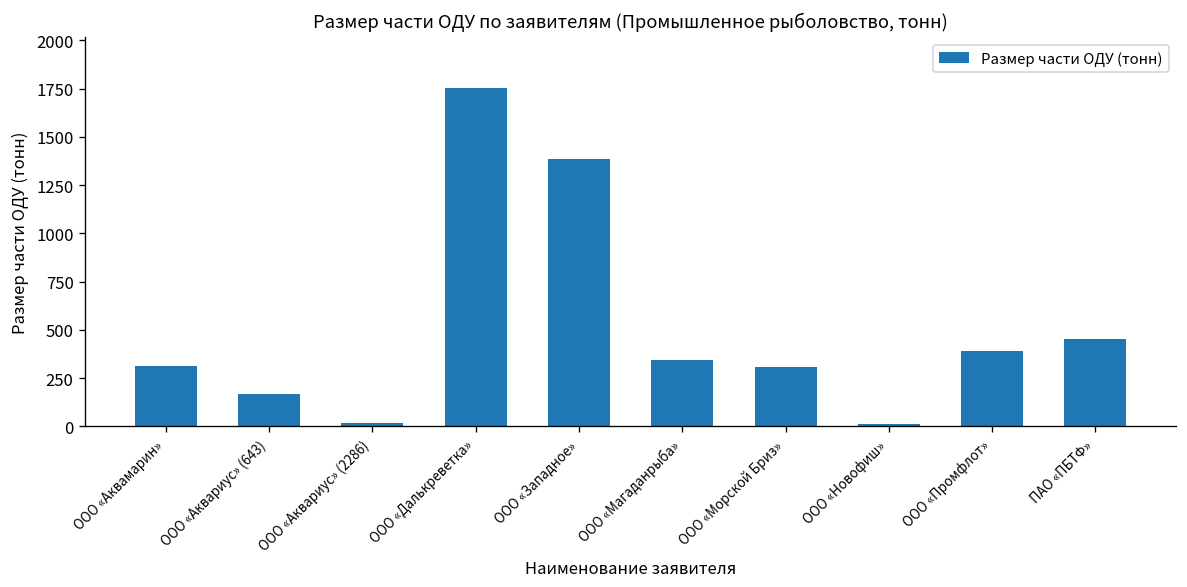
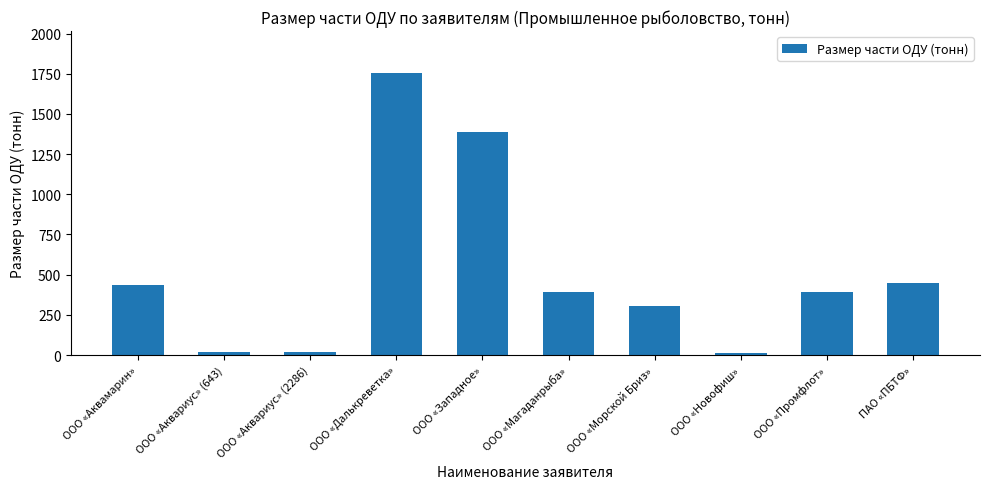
  {
-   "ООО «Аквамарин»": 310,
-   "ООО «Аквариус» (643)": 170,
+   "ООО «Аквамарин»": 440,
+   "ООО «Аквариус» (643)": 20,
    "ООО «Аквариус» (2286)": 20,
    "ООО «Далькреветка»": 1750,
    "ООО «Западное»": 1390,
-   "ООО «Магаданрыба»": 340,
+   "ООО «Магаданрыба»": 390,
    "ООО «Морской Бриз»": 310,
    "ООО «Промфлот»": 390,
    "ПАО «ПБТФ»": 450
  }
